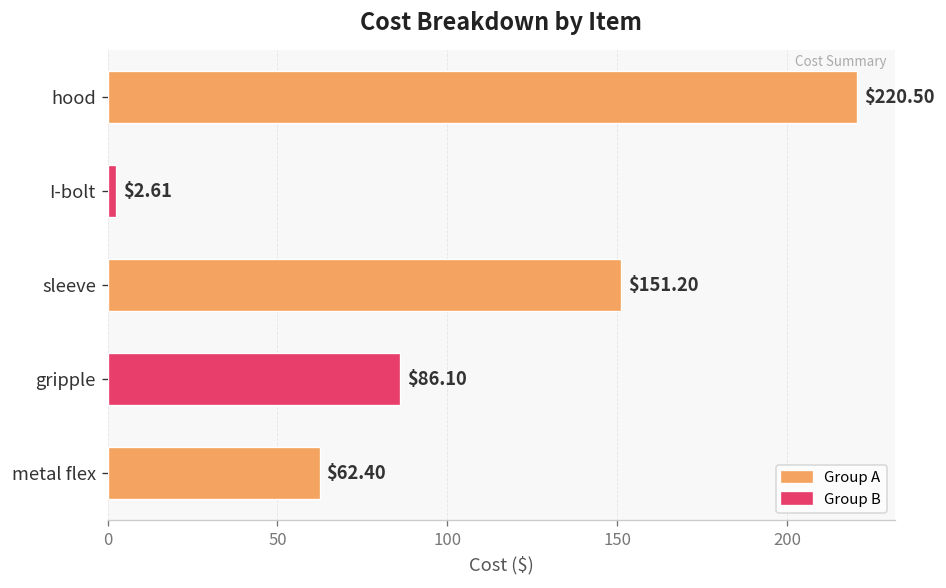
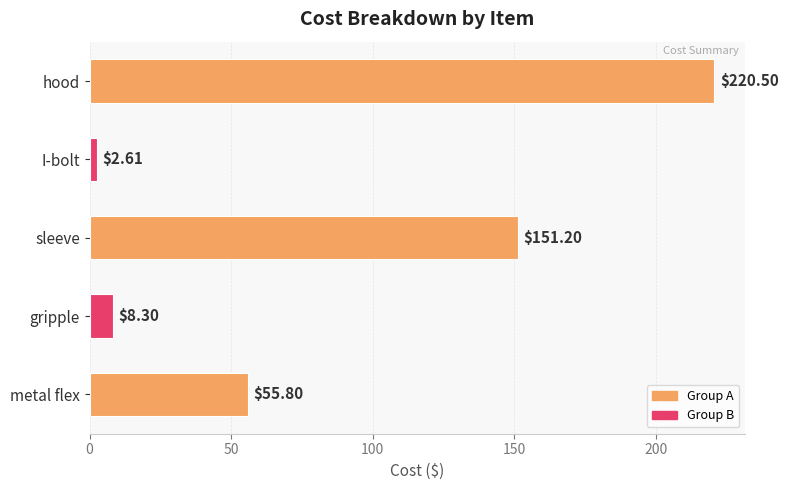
  {
    "hood": "$220.50",
    "I-bolt": "$2.61",
    "sleeve": "$151.20",
-   "gripple": "$86.10",
-   "metal flex": "$62.40"
+   "gripple": "$8.30",
+   "metal flex": "$55.80"
  }
